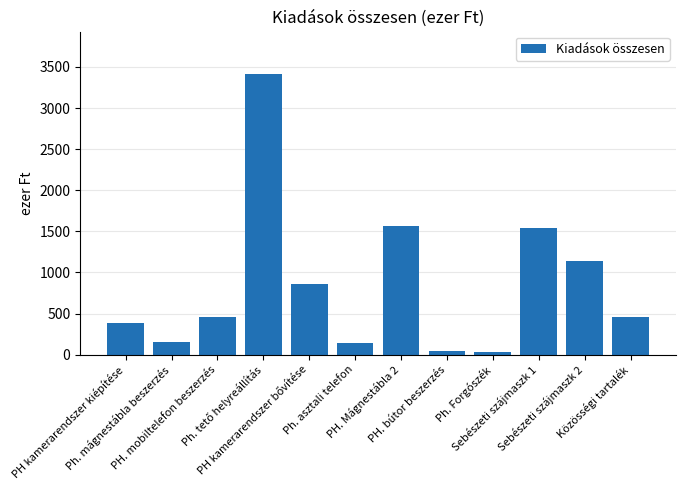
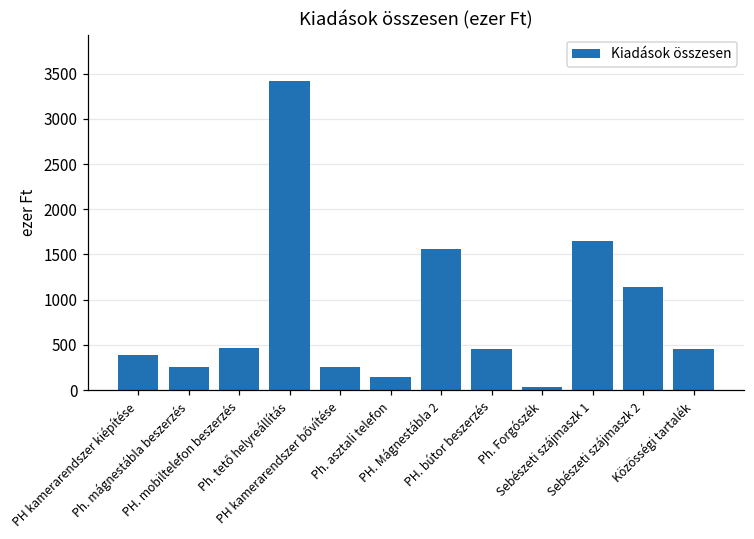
  {
    "PH kamerarendszer kiépítése": 400,
-   "Ph. mágnestábla beszerzés": 200,
+   "Ph. mágnestábla beszerzés": 300,
    "PH. mobiltelefon beszerzés": 500,
    "Ph. tető helyreállítás": 3400,
-   "PH kamerarendszer bővítése": 900,
+   "PH kamerarendszer bővítése": 300,
    "Ph. asztali telefon": 100,
    "PH. Mágnestábla 2": 1600,
-   "PH. bútor beszerzés": 100,
+   "PH. bútor beszerzés": 500,
    "Ph. Forgószék": 0,
-   "Sebészeti szájmaszk 1": 1500,
+   "Sebészeti szájmaszk 1": 1600,
    "Sebészeti szájmaszk 2": 1100,
    "Közösségi tartalék": 500
  }
